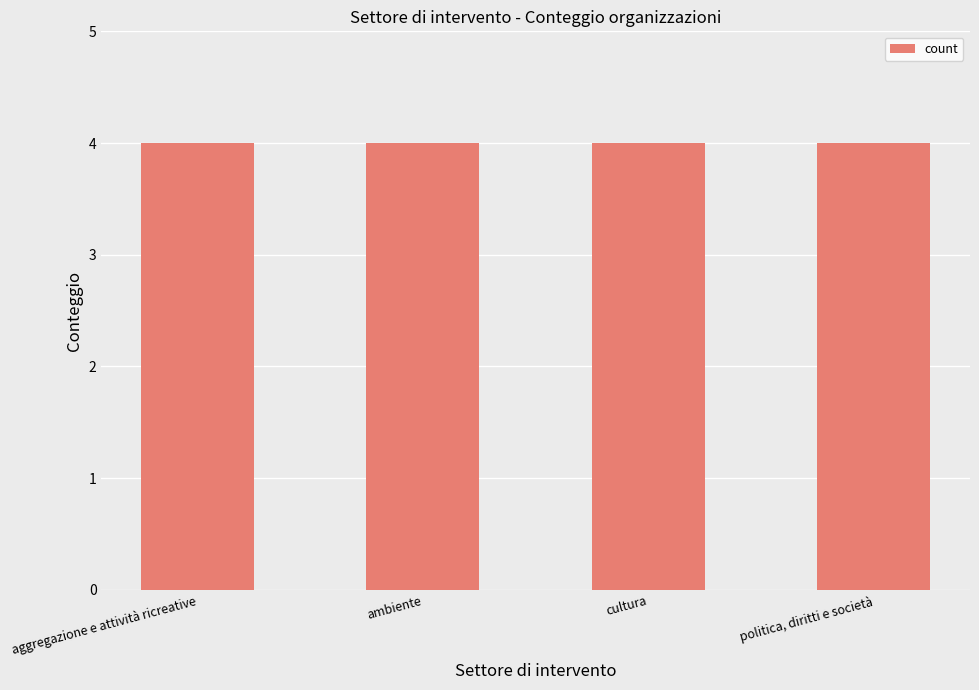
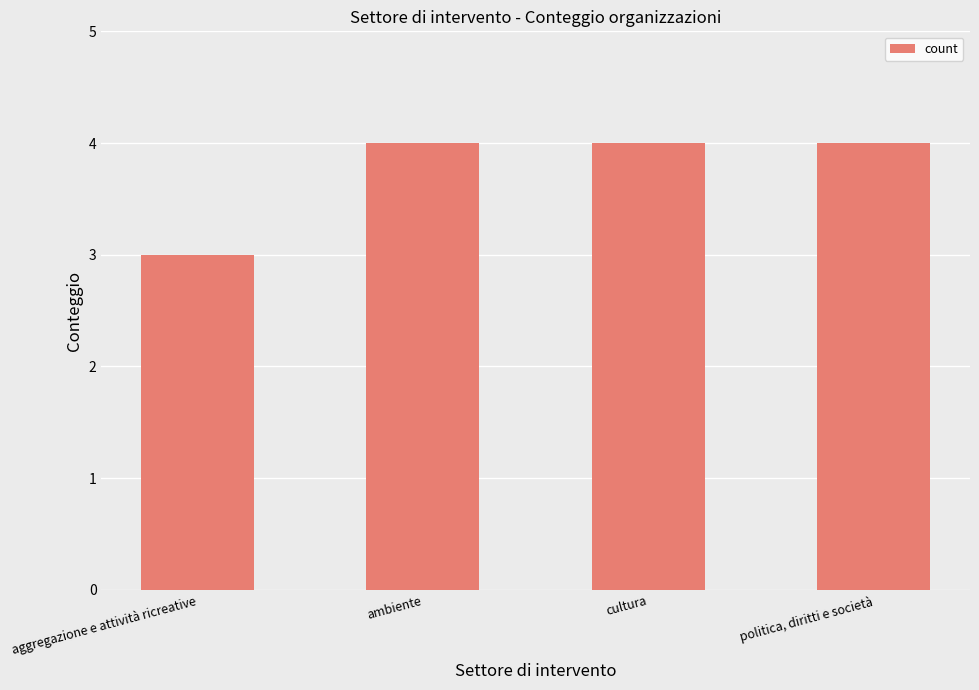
  {
-   "aggregazione e attività ricreative": 4,
+   "aggregazione e attività ricreative": 3,
    "ambiente": 4,
    "cultura": 4,
    "politica, diritti e società": 4
  }
